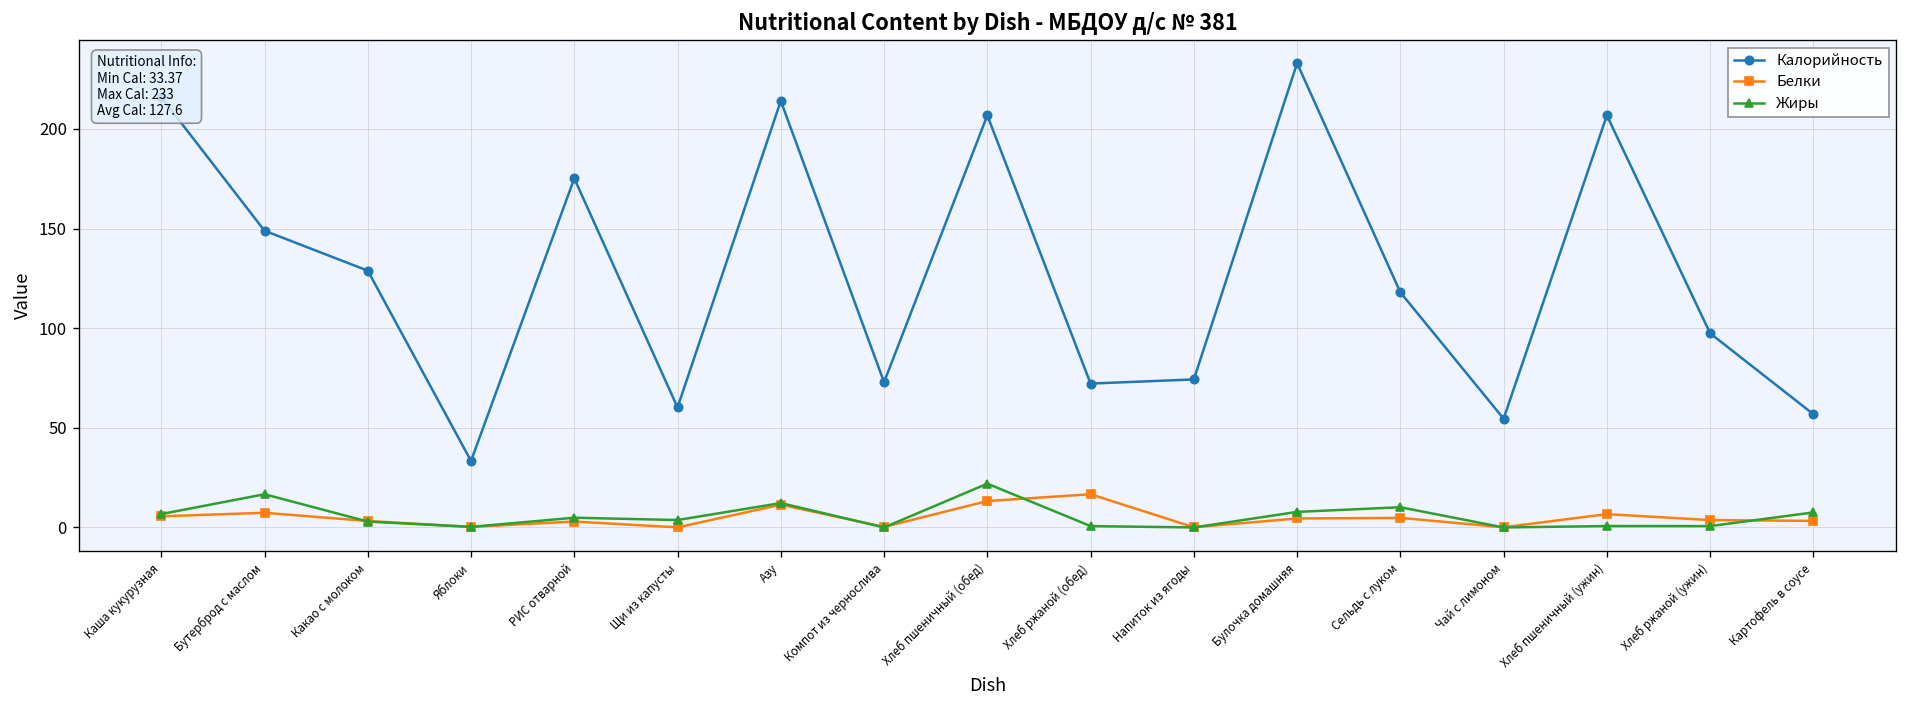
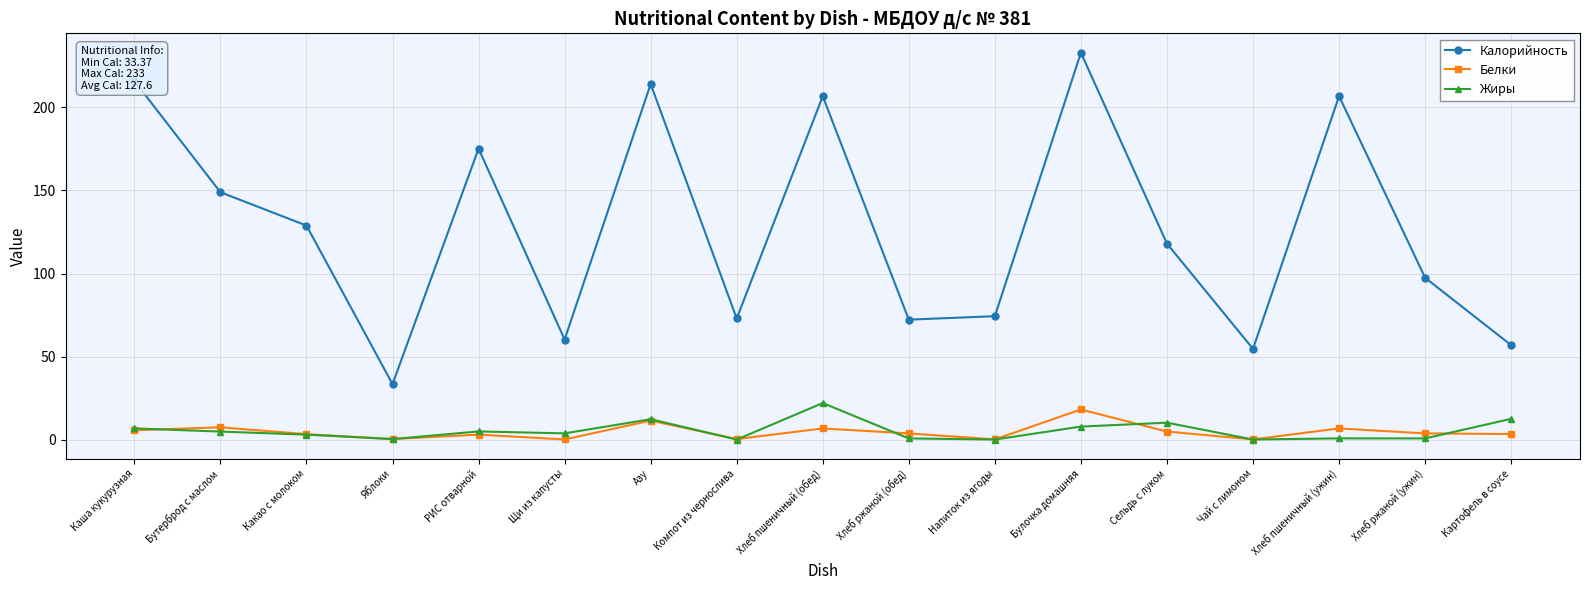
  {
    "Калорийность": {
      "Бутерброд с маслом": 149,
      "Какао с молоком": 129,
      "Яблоки": 33,
      "РИС отварной": 175,
      "Щи из капусты": 60,
      "Азу": 214,
      "Компот из чернослива": 73,
      "Хлеб пшеничный (обед)": 207,
      "Хлеб ржаной (обед)": 72,
      "Напиток из ягоды": 74,
      "Булочка домашняя": 233,
      "Сельдь с луком": 118,
      "Чай с лимоном": 55,
      "Хлеб пшеничный (ужин)": 207,
      "Хлеб ржаной (ужин)": 97,
      "Картофель в соусе": 57
    },
    "Белки": {
      "Бутерброд с маслом": 7,
      "РИС отварной": 3,
      "Щи из капусты": 0,
-     "Хлеб пшеничный (обед)": 13,
-     "Хлеб ржаной (обед)": 17,
-     "Булочка домашняя": 5,
+     "Хлеб пшеничный (обед)": 7,
+     "Хлеб ржаной (обед)": 4,
+     "Булочка домашняя": 18,
      "Сельдь с луком": 5,
      "Хлеб пшеничный (ужин)": 7,
      "Хлеб ржаной (ужин)": 4,
      "Картофель в соусе": 3
    },
    "Жиры": {
-     "Бутерброд с маслом": 17,
+     "Бутерброд с маслом": 5,
      "РИС отварной": 5,
      "Щи из капусты": 4,
      "Хлеб пшеничный (обед)": 22,
      "Хлеб ржаной (обед)": 1,
      "Булочка домашняя": 8,
      "Сельдь с луком": 10,
      "Хлеб пшеничный (ужин)": 1,
      "Хлеб ржаной (ужин)": 1,
-     "Картофель в соусе": 8
+     "Картофель в соусе": 12
    }
  }
